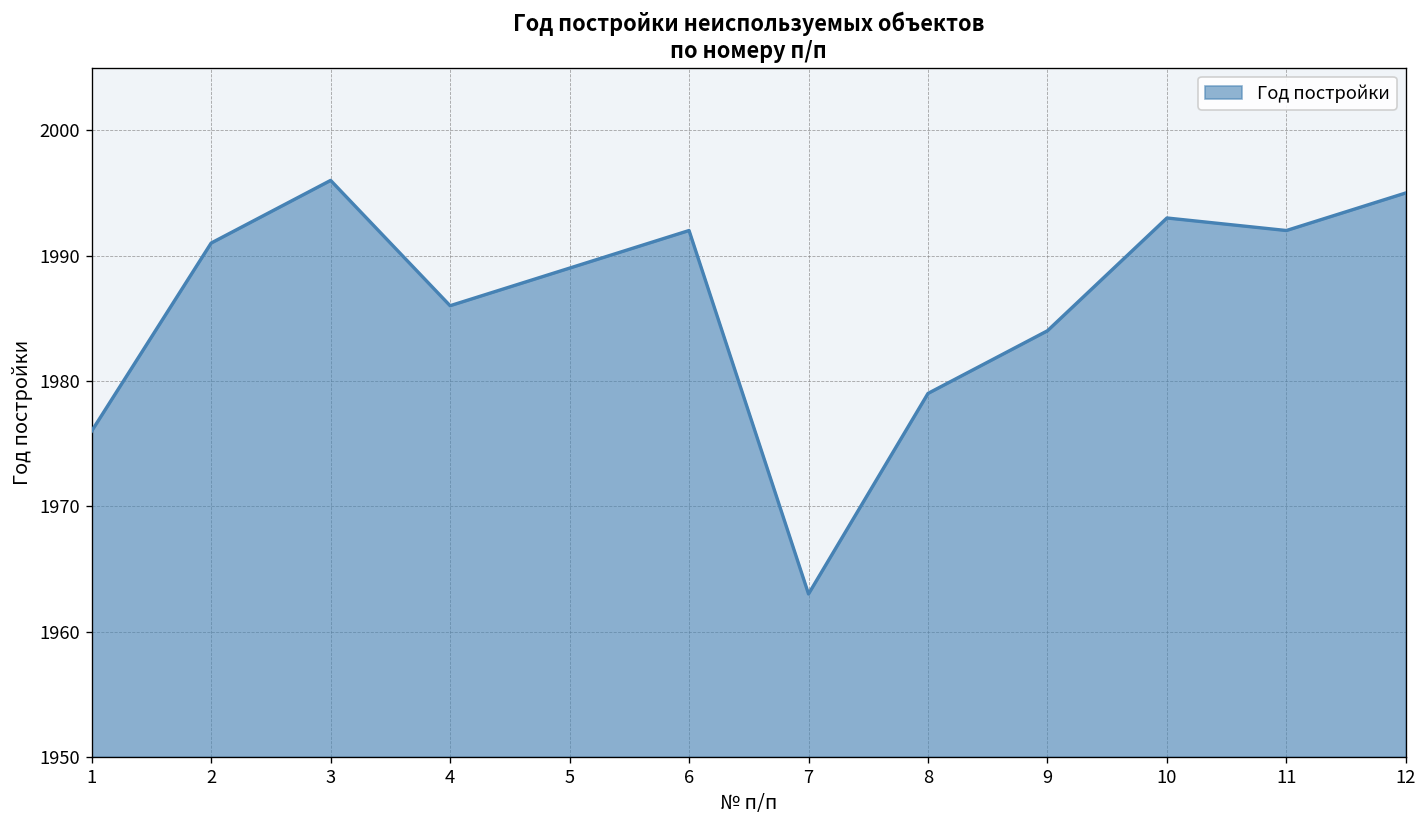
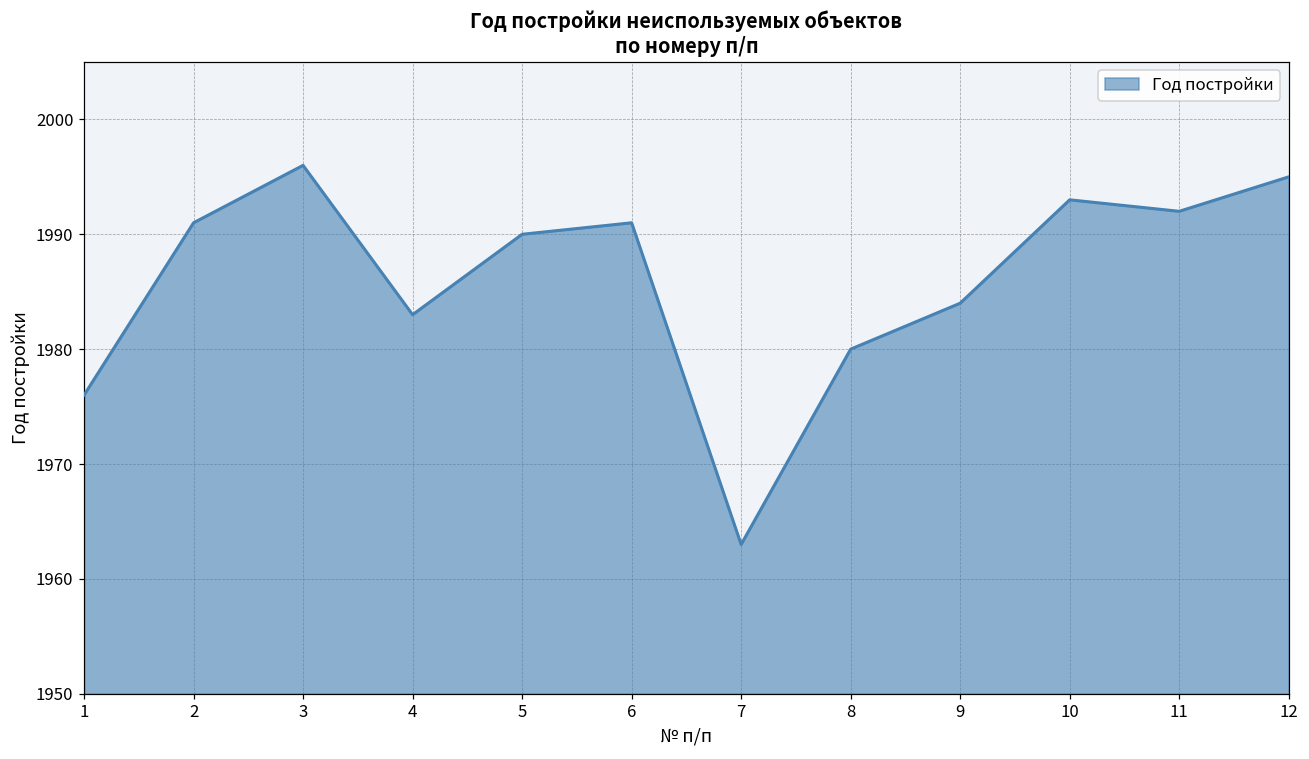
  {
    "1": 1976,
    "2": 1991,
    "3": 1996,
-   "4": 1986,
-   "5": 1989,
-   "6": 1992,
+   "4": 1983,
+   "5": 1990,
+   "6": 1991,
    "7": 1963,
-   "8": 1979,
+   "8": 1980,
    "9": 1984,
    "10": 1993,
    "11": 1992,
    "12": 1995
  }
